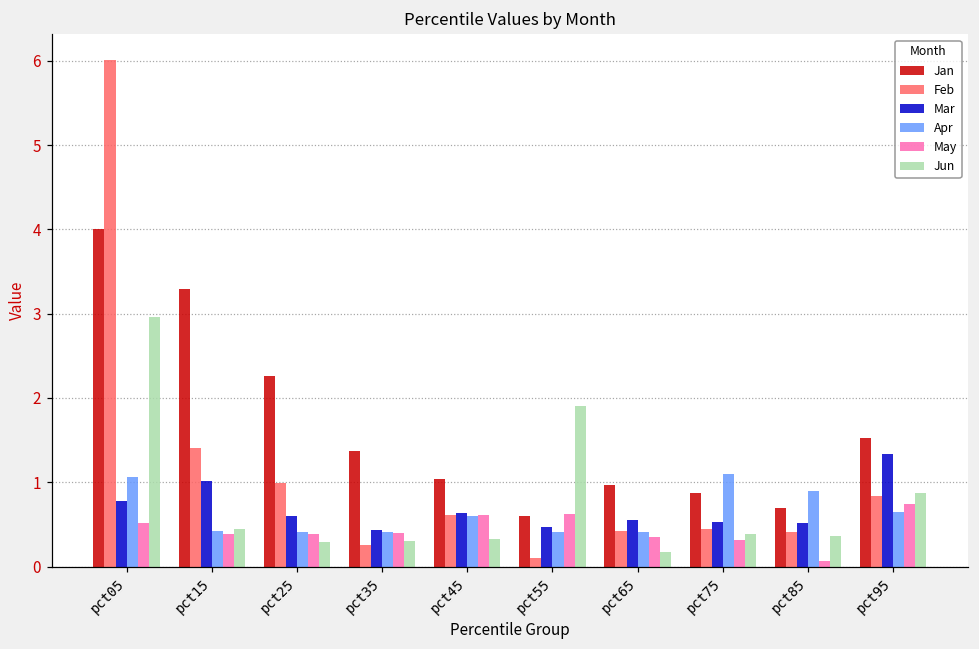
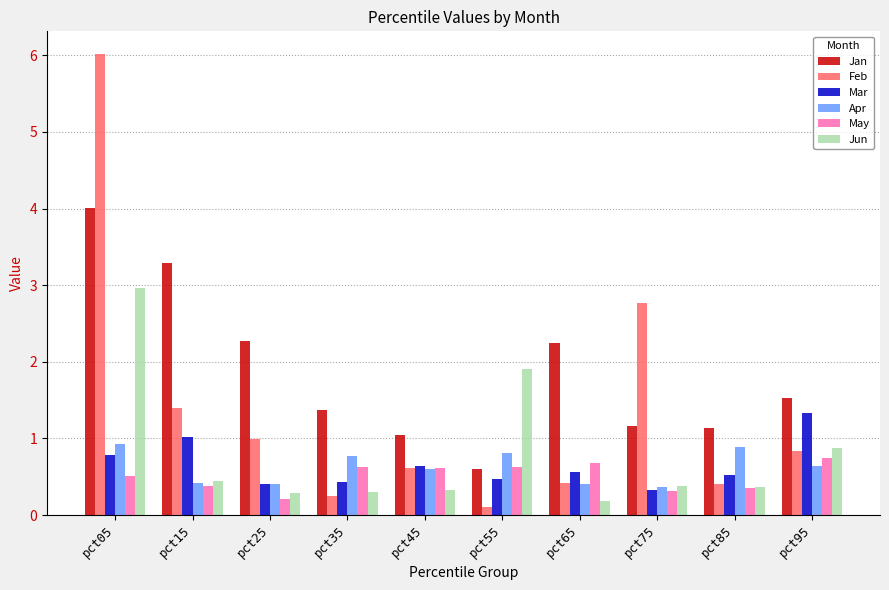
  {
    "Jan": {
      "pct05": 4.0,
      "pct15": 3.3,
      "pct25": 2.3,
      "pct35": 1.4,
      "pct45": 1.0,
      "pct55": 0.6,
-     "pct65": 1.0,
-     "pct75": 0.9,
-     "pct85": 0.7,
+     "pct65": 2.2,
+     "pct75": 1.2,
+     "pct85": 1.1,
      "pct95": 1.5
    },
    "Feb": {
      "pct05": 6.0,
      "pct15": 1.4,
      "pct25": 1.0,
      "pct35": 0.3,
      "pct45": 0.6,
      "pct55": 0.1,
      "pct65": 0.4,
-     "pct75": 0.4,
+     "pct75": 2.8,
      "pct85": 0.4,
      "pct95": 0.8
    },
    "Mar": {
      "pct05": 0.8,
      "pct15": 1.0,
-     "pct25": 0.6,
+     "pct25": 0.4,
      "pct35": 0.4,
      "pct45": 0.6,
      "pct55": 0.5,
      "pct65": 0.6,
-     "pct75": 0.5,
+     "pct75": 0.3,
      "pct85": 0.5,
      "pct95": 1.3
    },
    "Apr": {
-     "pct05": 1.1,
+     "pct05": 0.9,
      "pct15": 0.4,
      "pct25": 0.4,
-     "pct35": 0.4,
+     "pct35": 0.8,
      "pct45": 0.6,
-     "pct55": 0.4,
+     "pct55": 0.8,
      "pct65": 0.4,
-     "pct75": 1.1,
+     "pct75": 0.4,
      "pct85": 0.9,
      "pct95": 0.6
    },
    "May": {
      "pct05": 0.5,
      "pct15": 0.4,
-     "pct25": 0.4,
-     "pct35": 0.4,
+     "pct25": 0.2,
+     "pct35": 0.6,
      "pct45": 0.6,
      "pct55": 0.6,
-     "pct65": 0.3,
+     "pct65": 0.7,
      "pct75": 0.3,
-     "pct85": 0.1,
+     "pct85": 0.4,
      "pct95": 0.7
    },
    "Jun": {
      "pct05": 3.0,
      "pct15": 0.4,
      "pct25": 0.3,
      "pct35": 0.3,
      "pct45": 0.3,
      "pct55": 1.9,
      "pct65": 0.2,
      "pct75": 0.4,
      "pct85": 0.4,
      "pct95": 0.9
    }
  }
